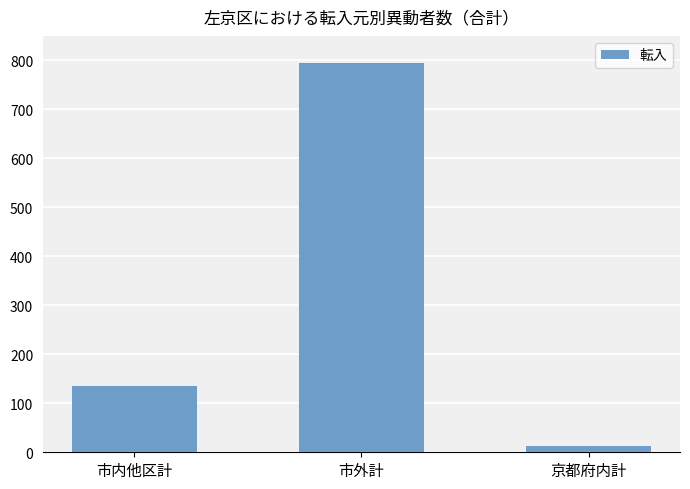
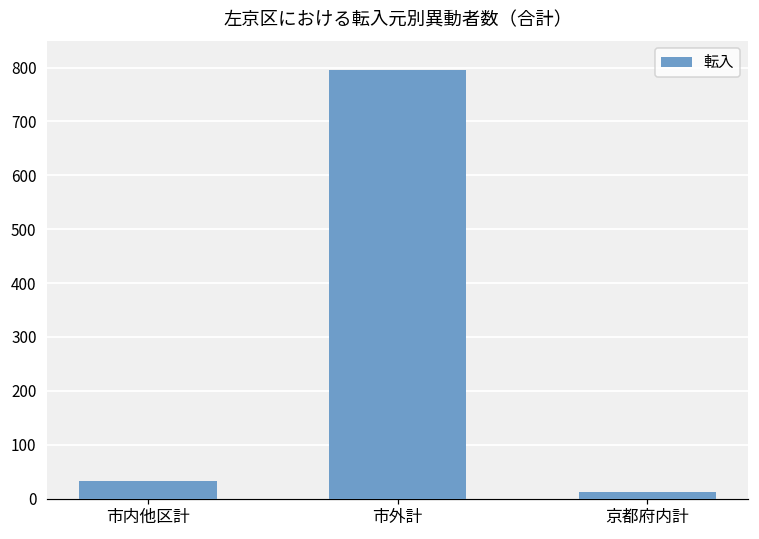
  {
-   "市内他区計": 140,
+   "市内他区計": 30,
    "市外計": 800,
    "京都府内計": 10
  }
